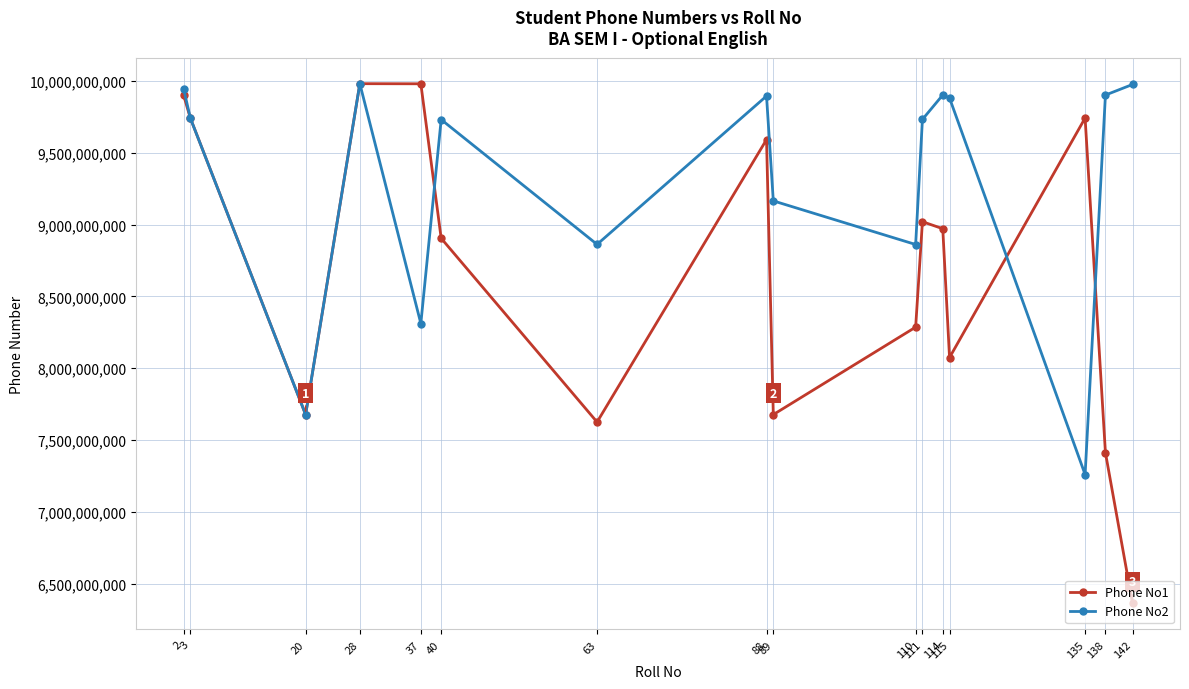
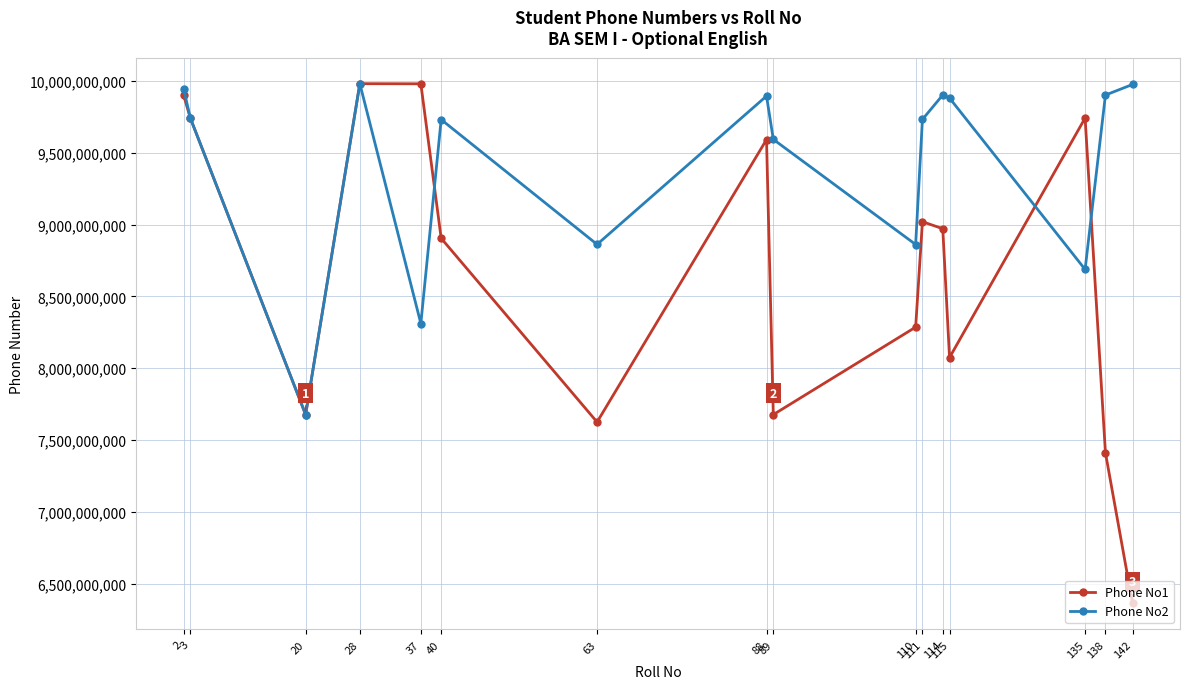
  {
    "Phone No1": {
      "2": "9,900,000,000",
      "37": "9,980,000,000",
      "40": "8,900,000,000",
      "63": "7,620,000,000",
      "88": "9,590,000,000",
      "110": "8,290,000,000",
      "111": "9,020,000,000",
      "114": "8,970,000,000",
      "115": "8,070,000,000",
      "135": "9,740,000,000",
      "138": "7,410,000,000"
    },
    "Phone No2": {
      "2": "9,950,000,000",
      "37": "8,310,000,000",
      "40": "9,730,000,000",
      "63": "8,860,000,000",
      "88": "9,900,000,000",
-     "89": "9,160,000,000",
+     "89": "9,590,000,000",
      "110": "8,860,000,000",
      "111": "9,730,000,000",
      "114": "9,900,000,000",
      "115": "9,880,000,000",
-     "135": "7,260,000,000",
+     "135": "8,690,000,000",
      "138": "9,900,000,000",
      "142": "9,980,000,000"
    }
  }
